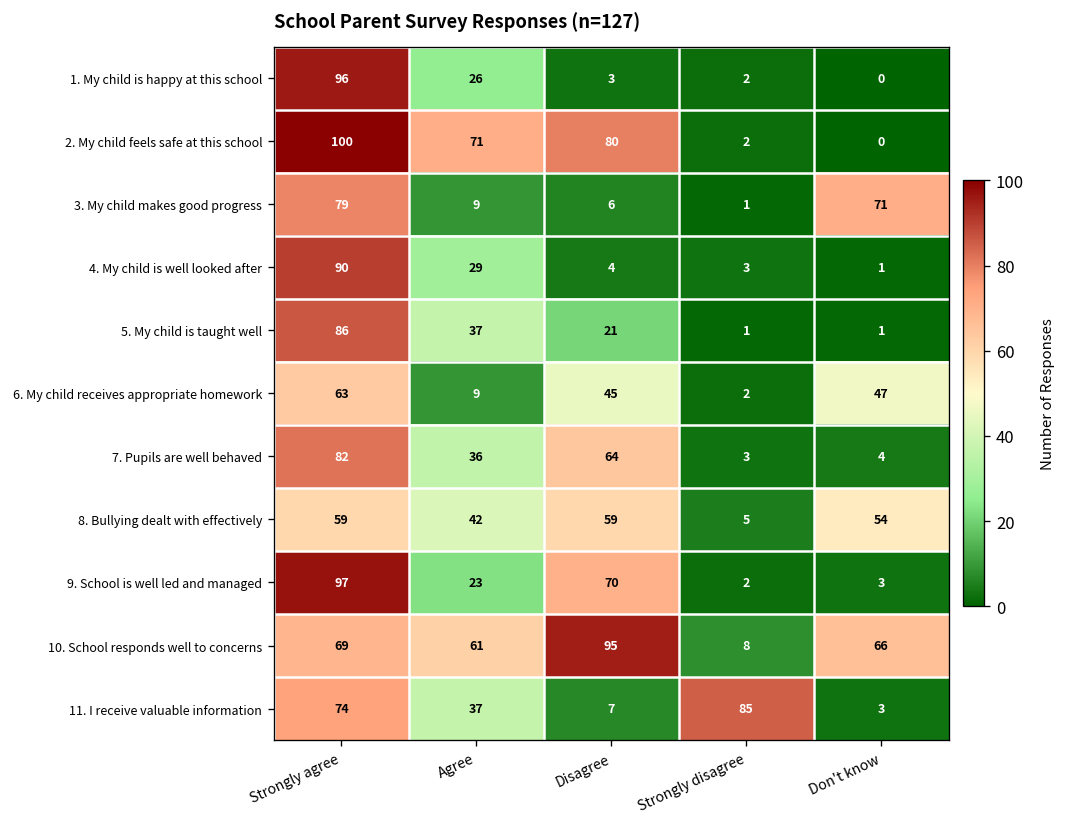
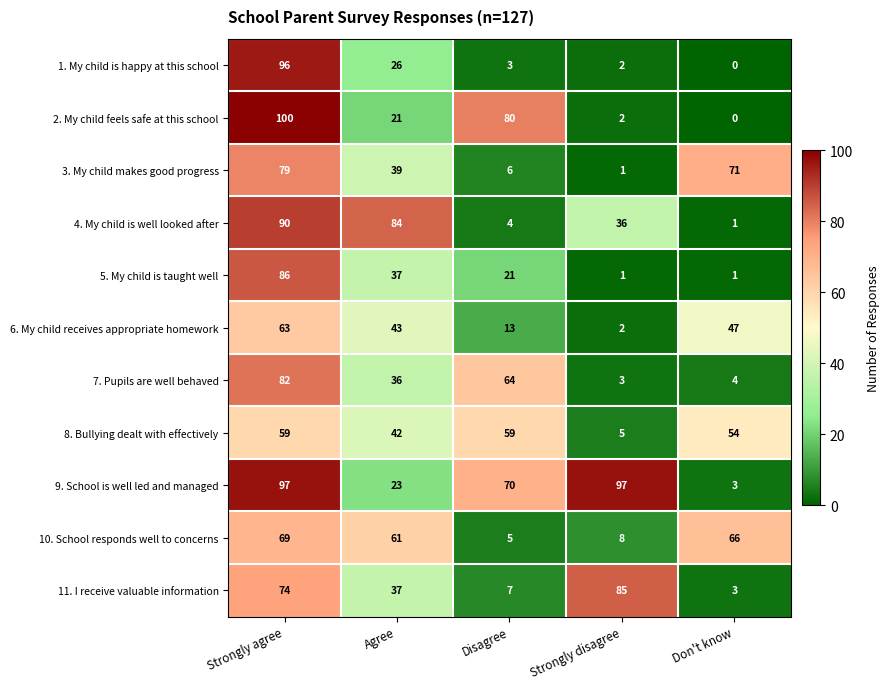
  {
    "1. My child is happy at this school": {
      "Strongly agree": 96,
      "Agree": 26,
      "Disagree": 3,
      "Strongly disagree": 2,
      "Don't know": 0
    },
    "2. My child feels safe at this school": {
      "Strongly agree": 100,
-     "Agree": 71,
+     "Agree": 21,
      "Disagree": 80,
      "Strongly disagree": 2,
      "Don't know": 0
    },
    "3. My child makes good progress": {
      "Strongly agree": 79,
-     "Agree": 9,
+     "Agree": 39,
      "Disagree": 6,
      "Strongly disagree": 1,
      "Don't know": 71
    },
    "4. My child is well looked after": {
      "Strongly agree": 90,
-     "Agree": 29,
+     "Agree": 84,
      "Disagree": 4,
-     "Strongly disagree": 3,
+     "Strongly disagree": 36,
      "Don't know": 1
    },
    "5. My child is taught well": {
      "Strongly agree": 86,
      "Agree": 37,
      "Disagree": 21,
      "Strongly disagree": 1,
      "Don't know": 1
    },
    "6. My child receives appropriate homework": {
      "Strongly agree": 63,
-     "Agree": 9,
-     "Disagree": 45,
+     "Agree": 43,
+     "Disagree": 13,
      "Strongly disagree": 2,
      "Don't know": 47
    },
    "7. Pupils are well behaved": {
      "Strongly agree": 82,
      "Agree": 36,
      "Disagree": 64,
      "Strongly disagree": 3,
      "Don't know": 4
    },
    "8. Bullying dealt with effectively": {
      "Strongly agree": 59,
      "Agree": 42,
      "Disagree": 59,
      "Strongly disagree": 5,
      "Don't know": 54
    },
    "9. School is well led and managed": {
      "Strongly agree": 97,
      "Agree": 23,
      "Disagree": 70,
-     "Strongly disagree": 2,
+     "Strongly disagree": 97,
      "Don't know": 3
    },
    "10. School responds well to concerns": {
      "Strongly agree": 69,
      "Agree": 61,
-     "Disagree": 95,
+     "Disagree": 5,
      "Strongly disagree": 8,
      "Don't know": 66
    },
    "11. I receive valuable information": {
      "Strongly agree": 74,
      "Agree": 37,
      "Disagree": 7,
      "Strongly disagree": 85,
      "Don't know": 3
    }
  }
